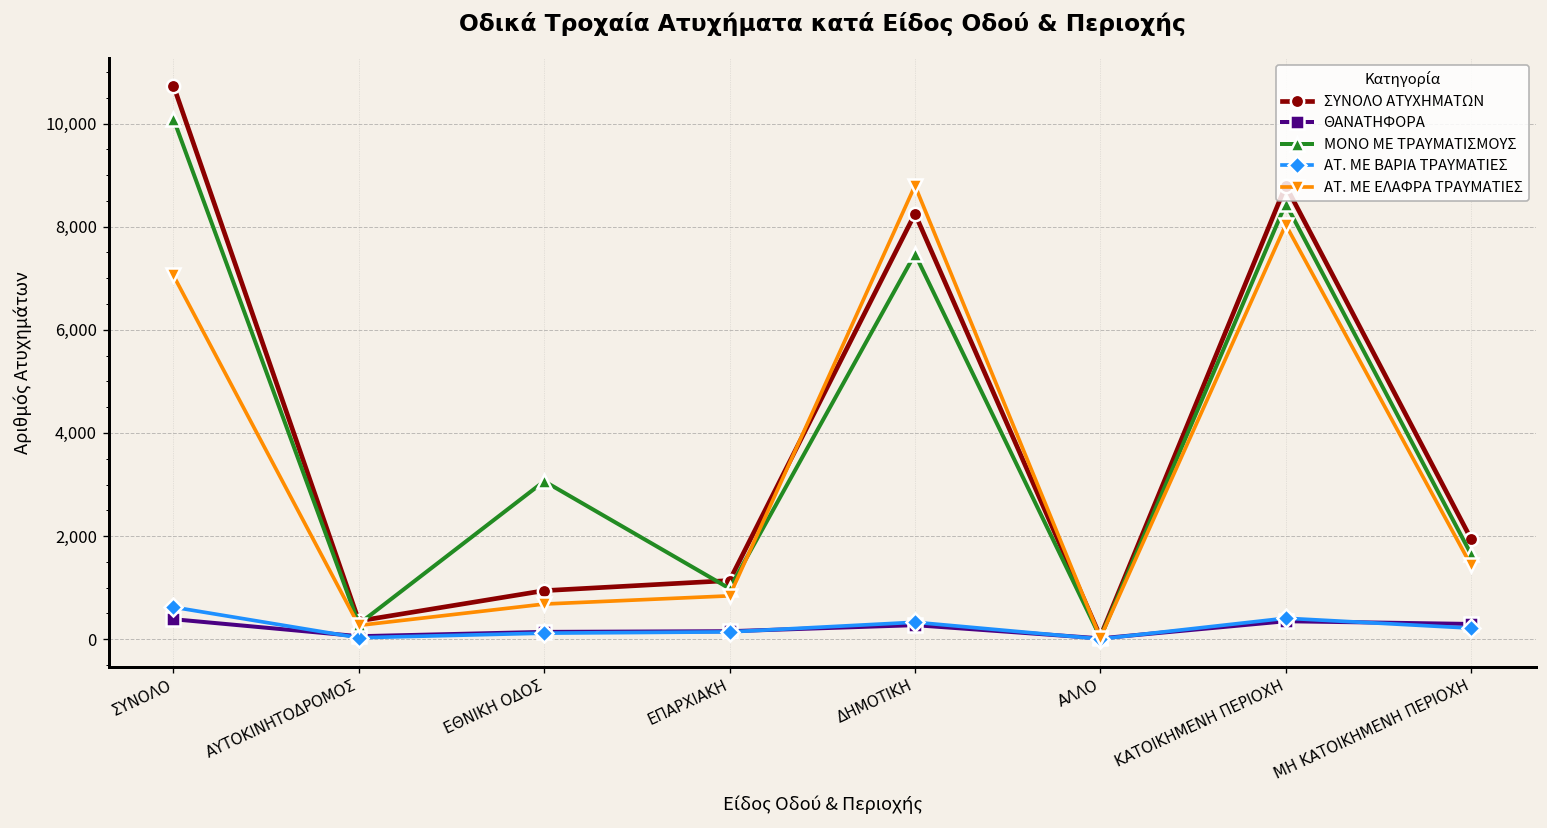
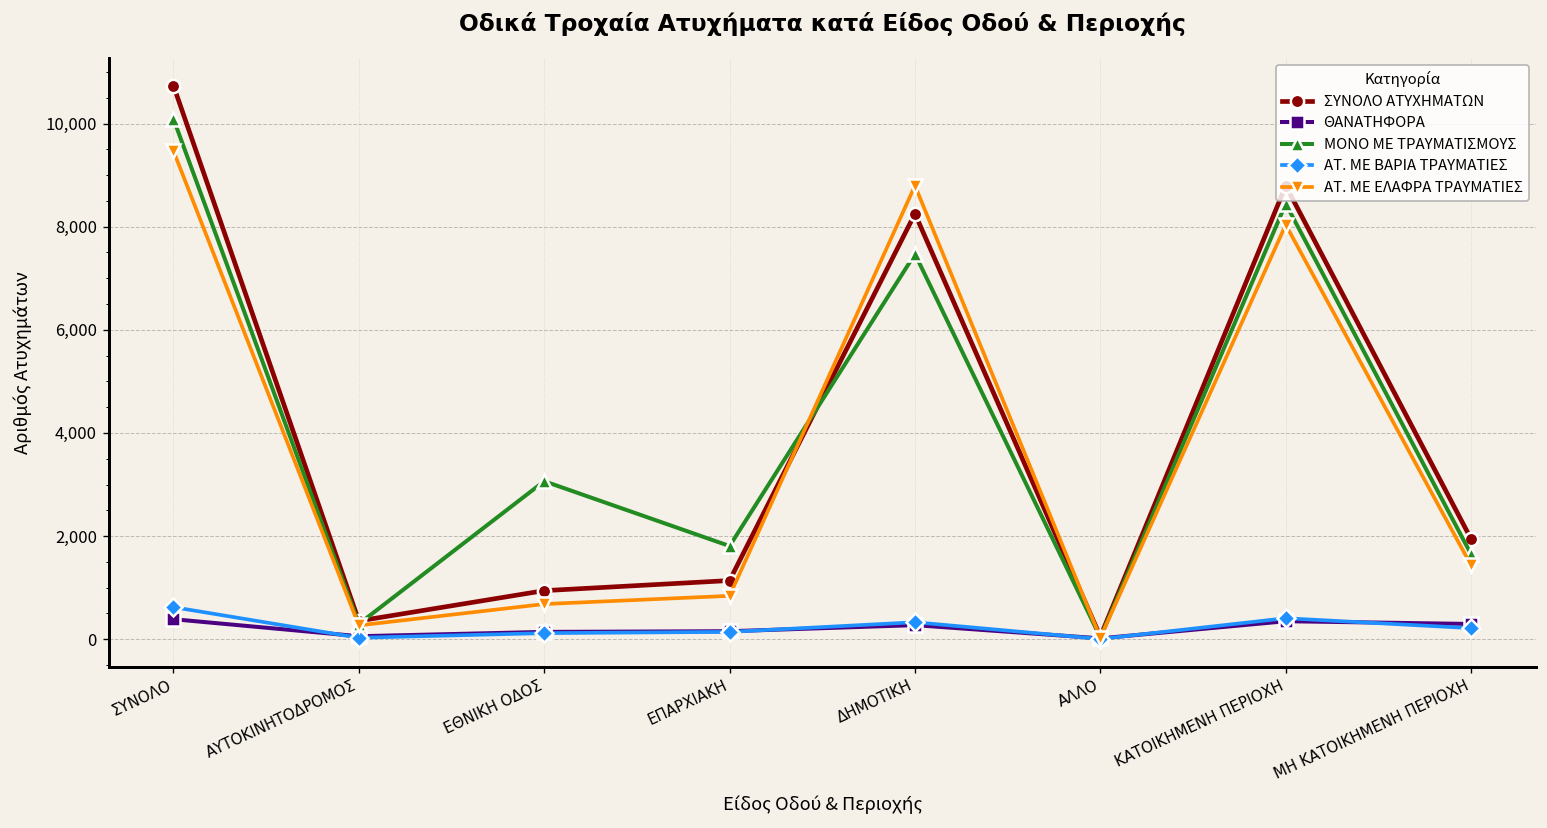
  {
    "ΣΥΝΟΛΟ ΑΤΥΧΗΜΑΤΩΝ": {
      "ΣΥΝΟΛΟ": "10,700",
      "ΕΘΝΙΚΗ ΟΔΟΣ": "900",
      "ΕΠΑΡΧΙΑΚΗ": "1,100",
      "ΔΗΜΟΤΙΚΗ": "8,300",
      "ΜΗ ΚΑΤΟΙΚΗΜΕΝΗ ΠΕΡΙΟΧΗ": "1,900"
    },
    "ΘΑΝΑΤΗΦΟΡΑ": {
      "ΣΥΝΟΛΟ": "400",
      "ΜΗ ΚΑΤΟΙΚΗΜΕΝΗ ΠΕΡΙΟΧΗ": "300"
    },
    "ΜΟΝΟ ΜΕ ΤΡΑΥΜΑΤΙΣΜΟΥΣ": {
      "ΣΥΝΟΛΟ": "10,100",
      "ΕΘΝΙΚΗ ΟΔΟΣ": "3,100",
-     "ΕΠΑΡΧΙΑΚΗ": "1,000",
+     "ΕΠΑΡΧΙΑΚΗ": "1,800",
      "ΔΗΜΟΤΙΚΗ": "7,500",
      "ΜΗ ΚΑΤΟΙΚΗΜΕΝΗ ΠΕΡΙΟΧΗ": "1,600"
    },
    "ΑΤ. ΜΕ ΒΑΡΙΑ ΤΡΑΥΜΑΤΙΕΣ": {
      "ΣΥΝΟΛΟ": "600",
      "ΜΗ ΚΑΤΟΙΚΗΜΕΝΗ ΠΕΡΙΟΧΗ": "200"
    },
    "ΑΤ. ΜΕ ΕΛΑΦΡΑ ΤΡΑΥΜΑΤΙΕΣ": {
-     "ΣΥΝΟΛΟ": "7,100",
+     "ΣΥΝΟΛΟ": "9,500",
      "ΕΘΝΙΚΗ ΟΔΟΣ": "700",
      "ΕΠΑΡΧΙΑΚΗ": "800",
      "ΔΗΜΟΤΙΚΗ": "8,800",
      "ΚΑΤΟΙΚΗΜΕΝΗ ΠΕΡΙΟΧΗ": "8,000",
      "ΜΗ ΚΑΤΟΙΚΗΜΕΝΗ ΠΕΡΙΟΧΗ": "1,400"
    }
  }
